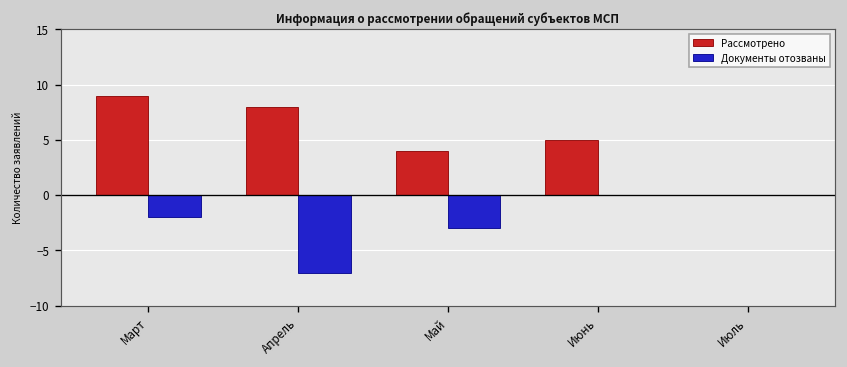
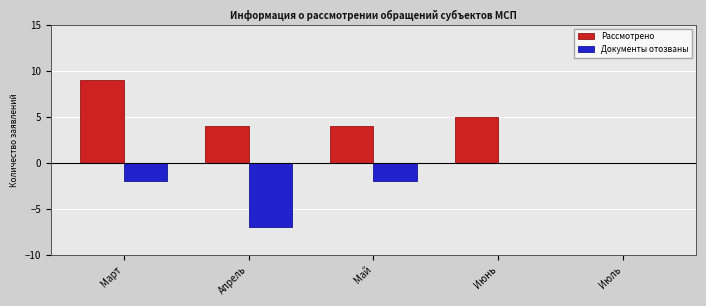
  {
    "Рассмотрено": {
      "Март": 9,
-     "Апрель": 8,
+     "Апрель": 4,
      "Май": 4,
      "Июнь": 5,
      "Июль": 0
    },
    "Документы отозваны": {
      "Март": -2,
      "Апрель": -7,
-     "Май": -3,
+     "Май": -2,
      "Июнь": 0,
      "Июль": 0
    }
  }
